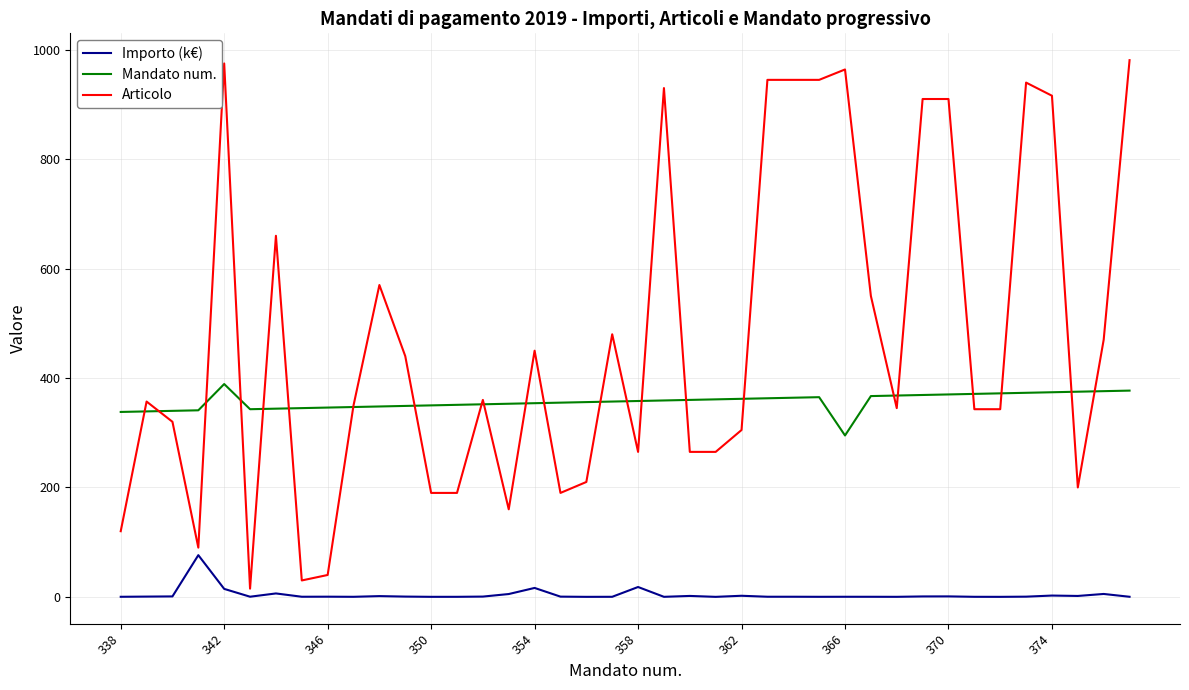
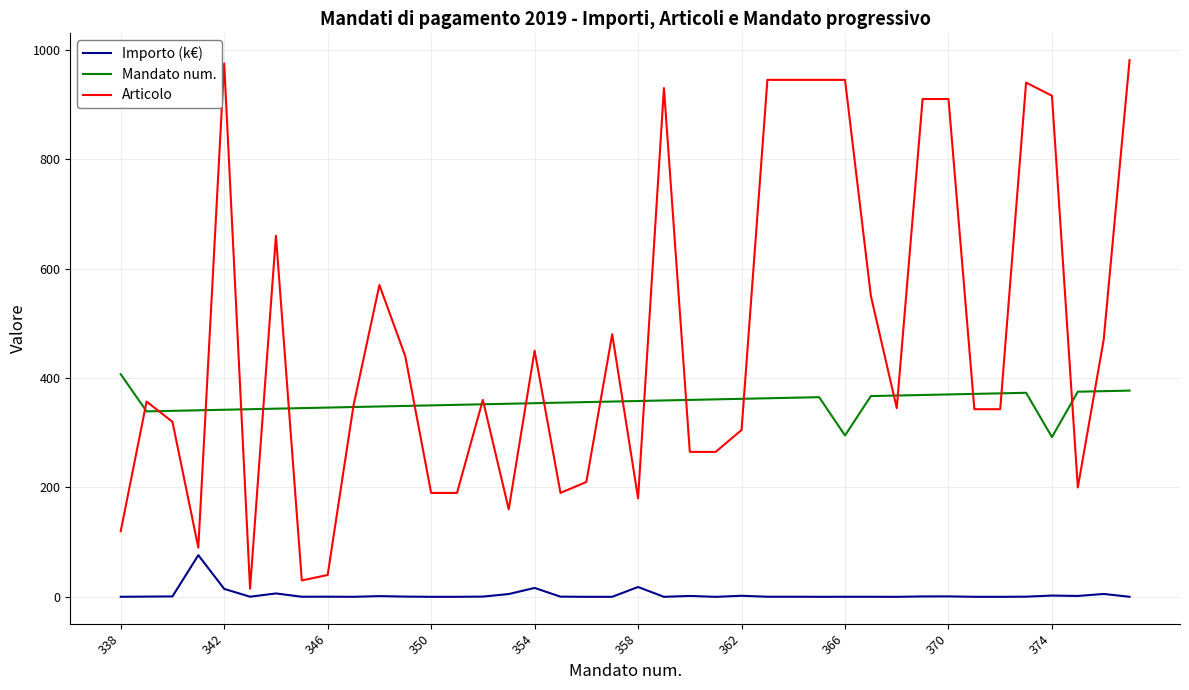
  {
    "Importo (k€)": {
      "338": 0,
      "342": 10,
      "346": 0,
      "350": 0,
      "354": 20,
      "358": 20,
      "362": 0,
      "366": 0,
      "370": 0,
      "374": 0
    },
    "Mandato num.": {
-     "338": 340,
-     "342": 390,
+     "338": 410,
+     "342": 340,
      "346": 350,
      "350": 350,
      "354": 350,
      "358": 360,
      "362": 360,
      "366": 300,
      "370": 370,
-     "374": 370
+     "374": 290
    },
    "Articolo": {
      "338": 120,
      "342": 980,
      "346": 40,
      "350": 190,
      "354": 450,
-     "358": 270,
+     "358": 180,
      "362": 310,
-     "366": 960,
+     "366": 950,
      "370": 910,
      "374": 920
    }
  }
